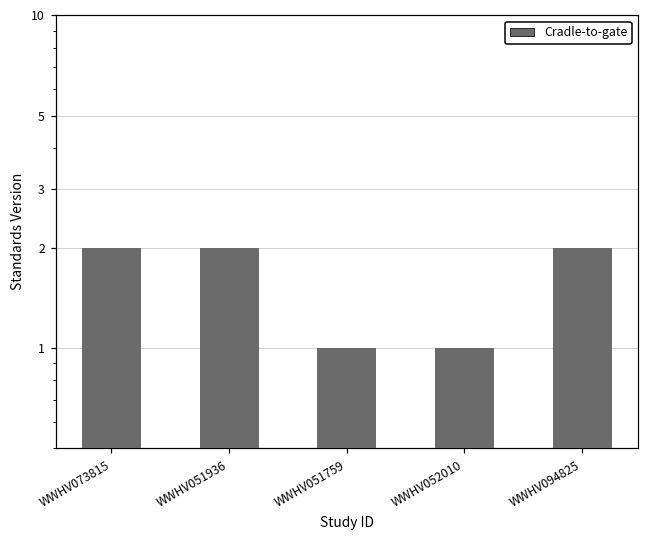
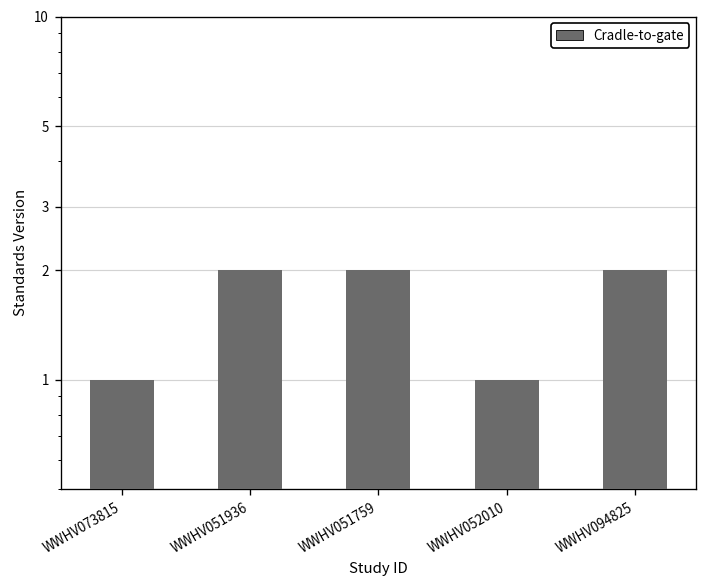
  {
-   "WWHV073815": 2,
+   "WWHV073815": 1,
    "WWHV051936": 2,
-   "WWHV051759": 1,
+   "WWHV051759": 2,
    "WWHV052010": 1,
    "WWHV094825": 2
  }
